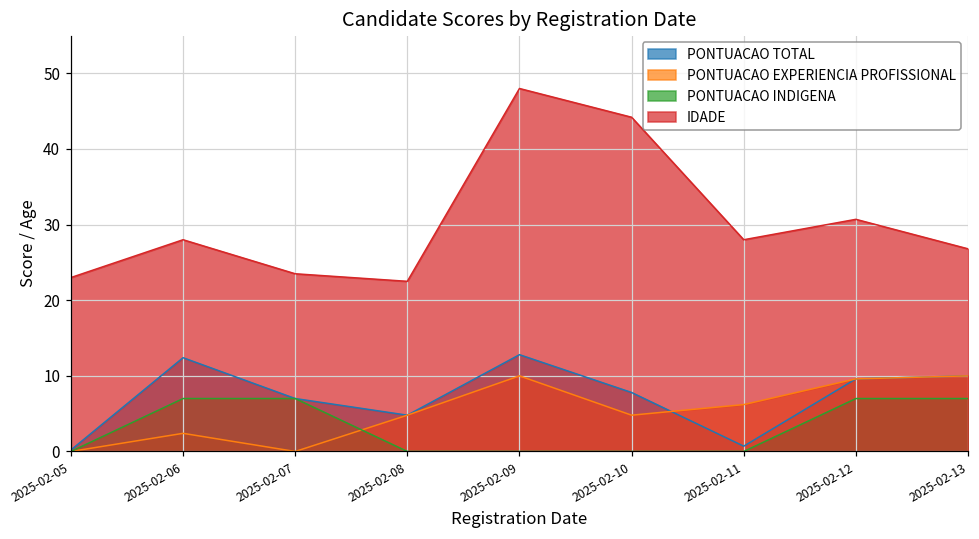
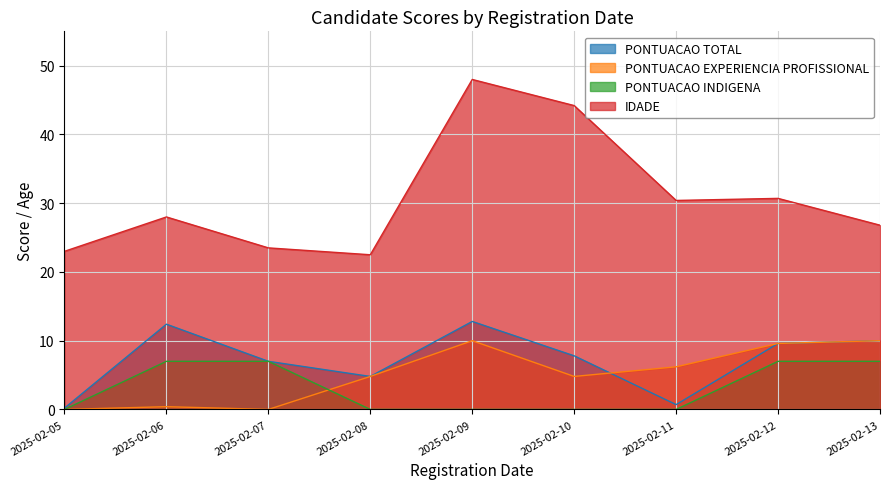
  {
    "PONTUACAO TOTAL": {
      "2025-02-06": 12,
      "2025-02-09": 13,
      "2025-02-10": 8,
      "2025-02-11": 1
    },
    "PONTUACAO EXPERIENCIA PROFISSIONAL": {
-     "2025-02-06": 2,
+     "2025-02-06": 0,
      "2025-02-07": 0,
      "2025-02-09": 10,
      "2025-02-10": 5,
      "2025-02-11": 6
    },
    "PONTUACAO INDIGENA": {
      "2025-02-06": 7,
      "2025-02-08": 0,
      "2025-02-09": 0,
      "2025-02-10": 0,
      "2025-02-11": 0,
      "2025-02-12": 7,
      "2025-02-13": 7
    },
    "IDADE": {
      "2025-02-05": 23,
      "2025-02-06": 28,
      "2025-02-07": 24,
      "2025-02-08": 23,
      "2025-02-09": 48,
      "2025-02-10": 44,
-     "2025-02-11": 28,
+     "2025-02-11": 30,
      "2025-02-12": 31,
      "2025-02-13": 27
    }
  }
